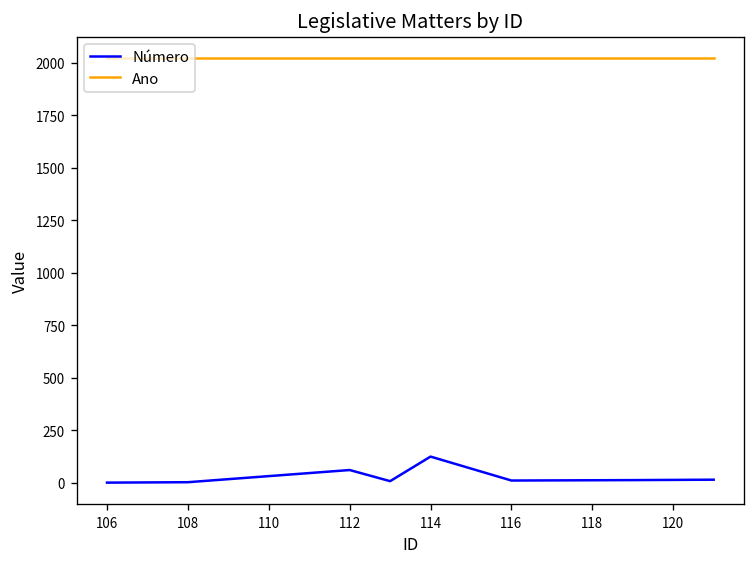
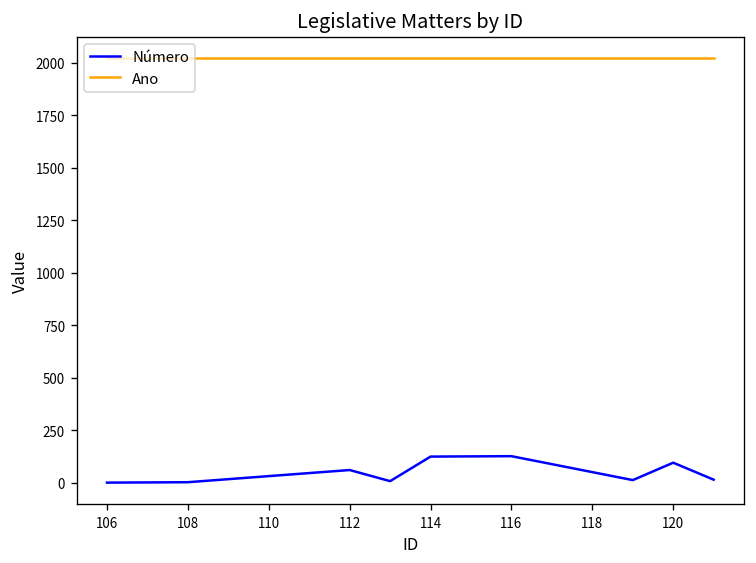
  {
    "Número": {
      "106": 0,
      "108": 0,
      "112": 60,
      "114": 130,
-     "116": 10,
-     "120": 10
+     "116": 130,
+     "120": 100
    },
    "Ano": {
      "112": 2020,
      "114": 2020,
      "116": 2020,
      "120": 2020
    }
  }
